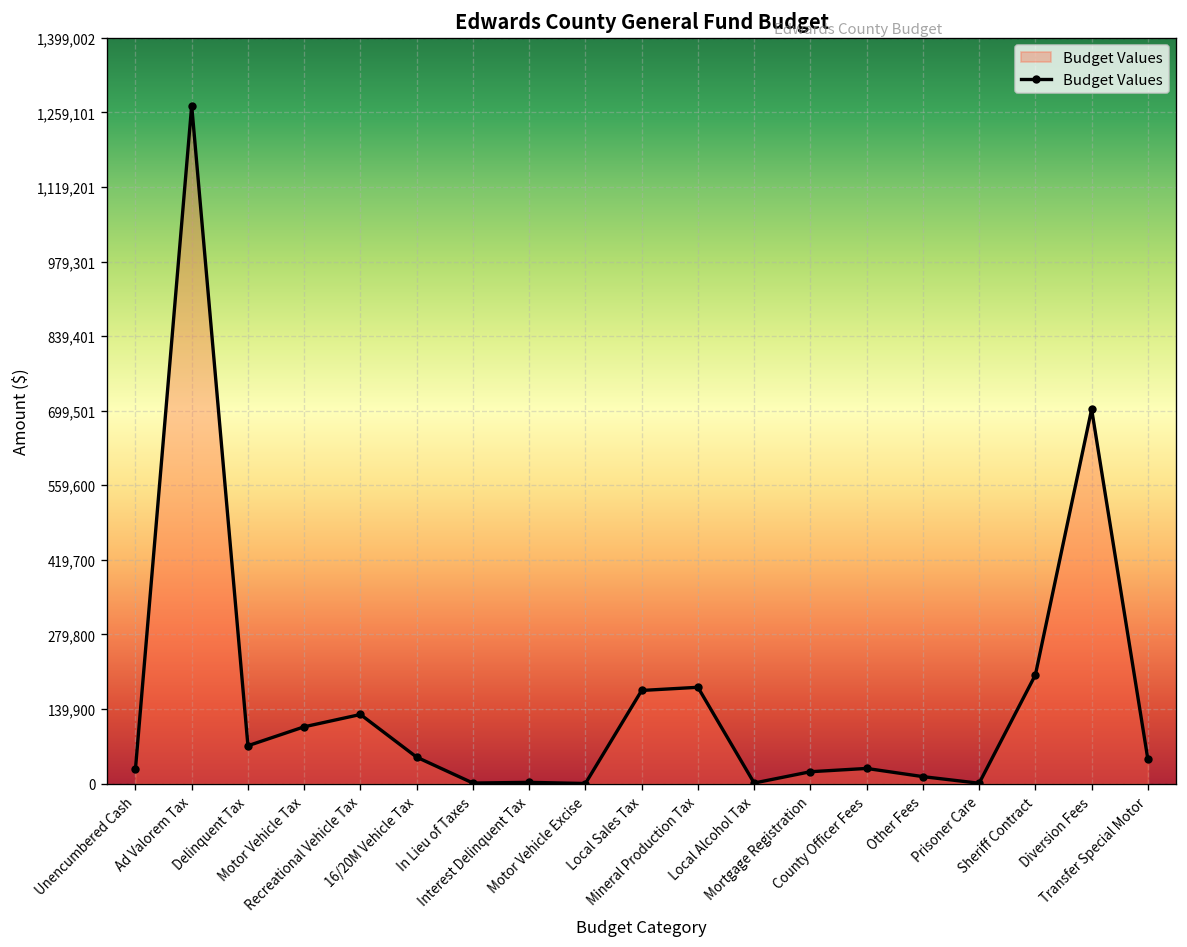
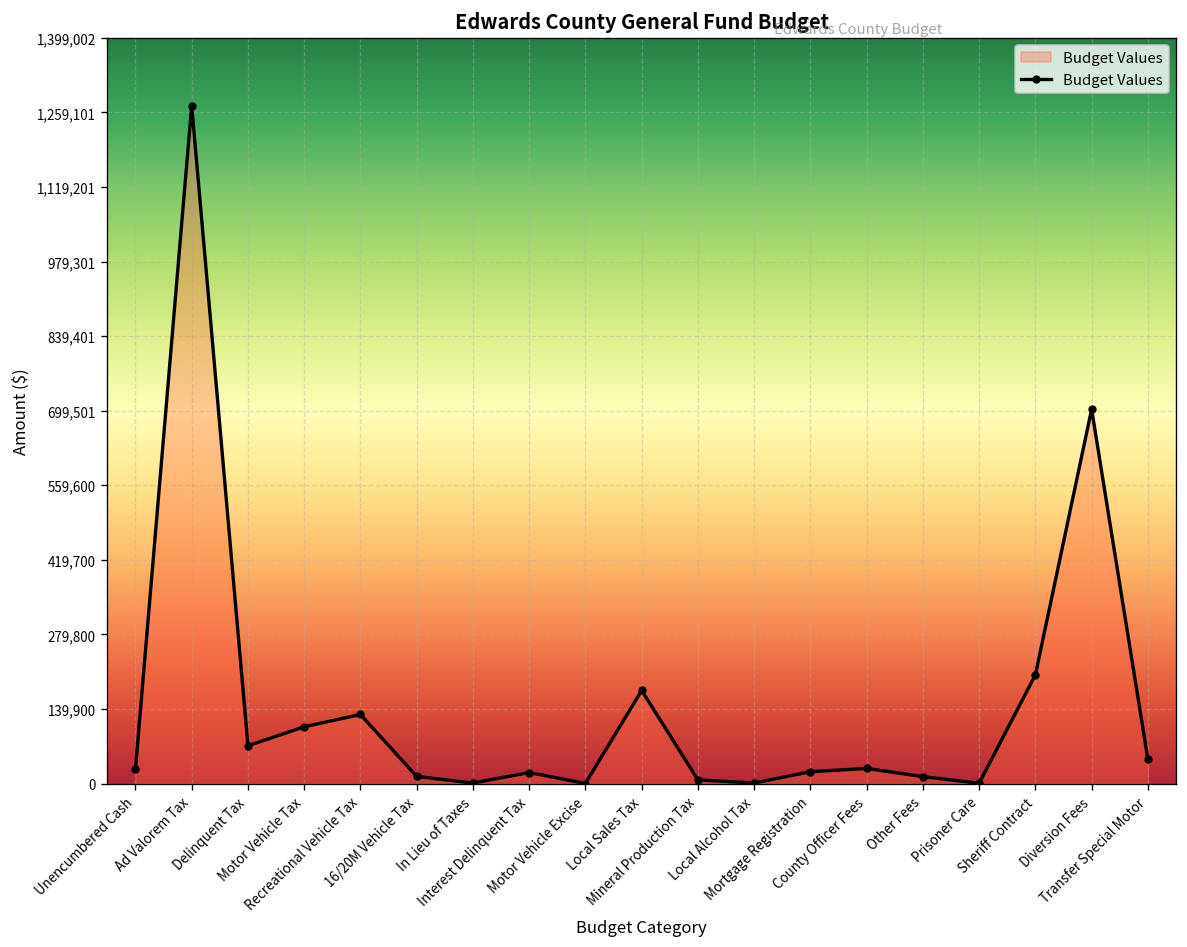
  {
    "Unencumbered Cash": "30,000",
    "Ad Valorem Tax": "1,270,000",
    "Delinquent Tax": "70,000",
    "Motor Vehicle Tax": "110,000",
    "Recreational Vehicle Tax": "130,000",
-   "16/20M Vehicle Tax": "50,000",
+   "16/20M Vehicle Tax": "10,000",
    "In Lieu of Taxes": "0",
-   "Interest Delinquent Tax": "0",
+   "Interest Delinquent Tax": "20,000",
    "Motor Vehicle Excise": "0",
    "Local Sales Tax": "170,000",
-   "Mineral Production Tax": "180,000",
+   "Mineral Production Tax": "10,000",
    "Local Alcohol Tax": "0",
    "Mortgage Registration": "20,000",
    "County Officer Fees": "30,000",
    "Other Fees": "10,000",
    "Prisoner Care": "0",
    "Sheriff Contract": "200,000",
    "Diversion Fees": "700,000",
    "Transfer Special Motor": "50,000"
  }
